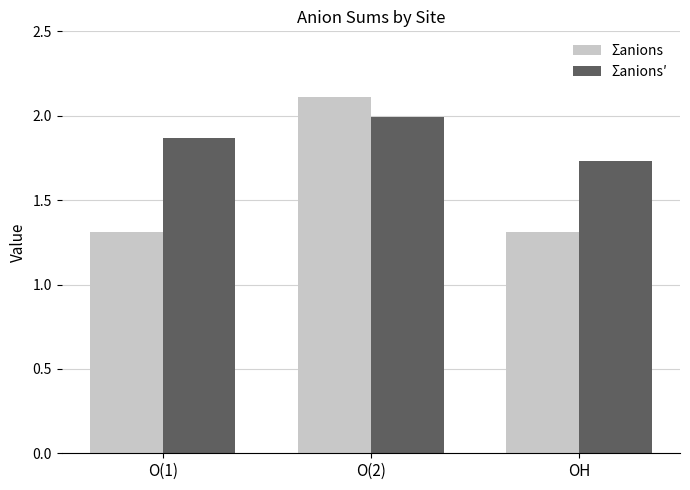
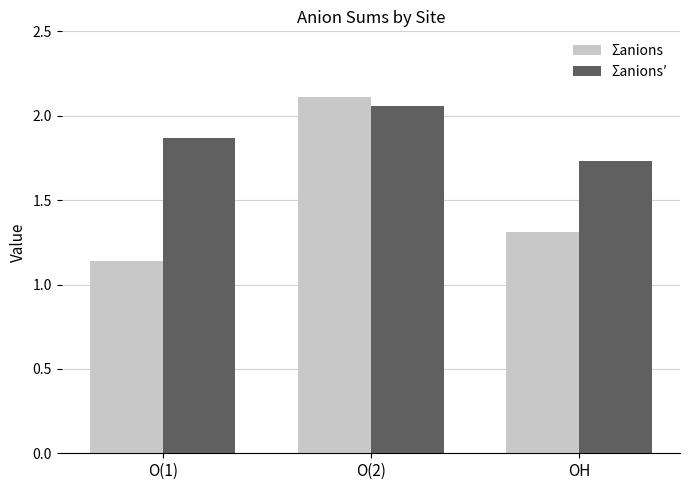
  {
    "Σanions": {
-     "O(1)": 1.31,
+     "O(1)": 1.14,
      "O(2)": 2.11,
      "OH": 1.31
    },
    "Σanions′": {
      "O(1)": 1.87,
-     "O(2)": 1.99,
+     "O(2)": 2.06,
      "OH": 1.73
    }
  }
